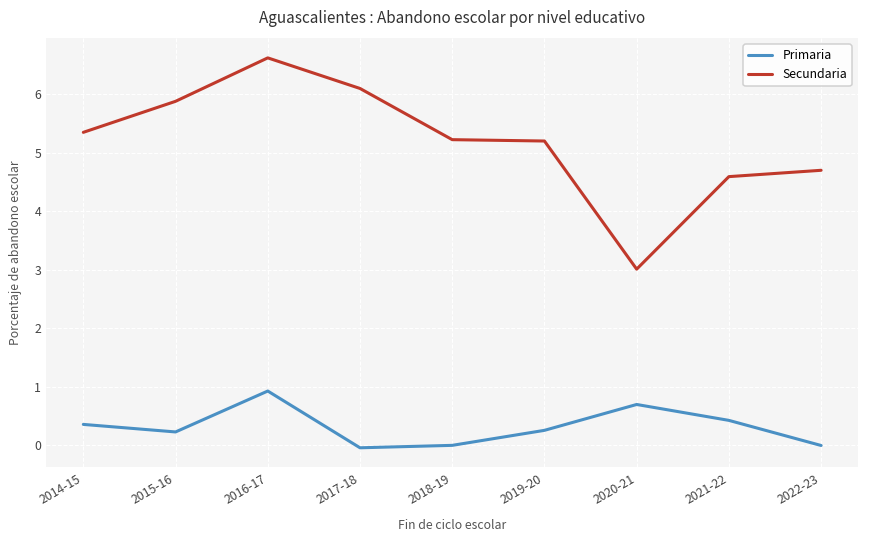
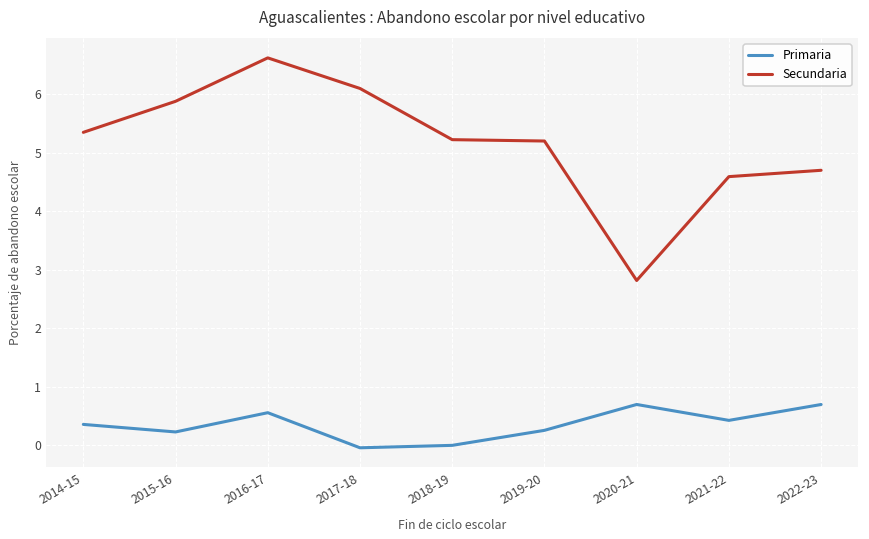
  {
    "Primaria": {
      "2014-15": 0.4,
      "2015-16": 0.2,
-     "2016-17": 0.9,
+     "2016-17": 0.6,
      "2017-18": 0.0,
      "2018-19": 0.0,
      "2019-20": 0.3,
      "2020-21": 0.7,
      "2021-22": 0.4,
-     "2022-23": 0.0
+     "2022-23": 0.7
    },
    "Secundaria": {
      "2014-15": 5.3,
      "2015-16": 5.9,
      "2016-17": 6.6,
      "2017-18": 6.1,
      "2018-19": 5.2,
      "2019-20": 5.2,
-     "2020-21": 3.0,
+     "2020-21": 2.8,
      "2021-22": 4.6,
      "2022-23": 4.7
    }
  }
